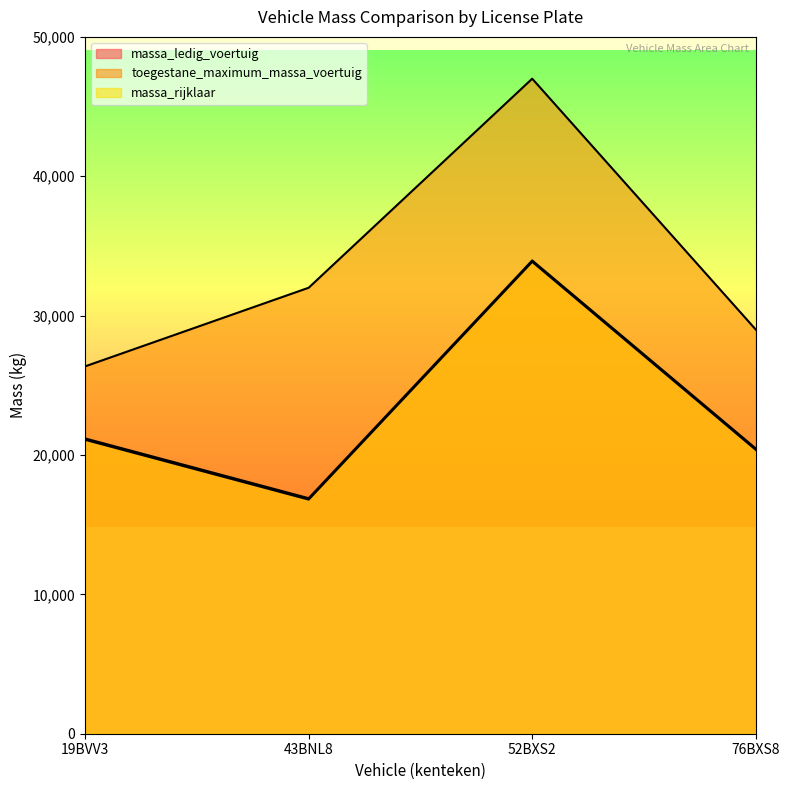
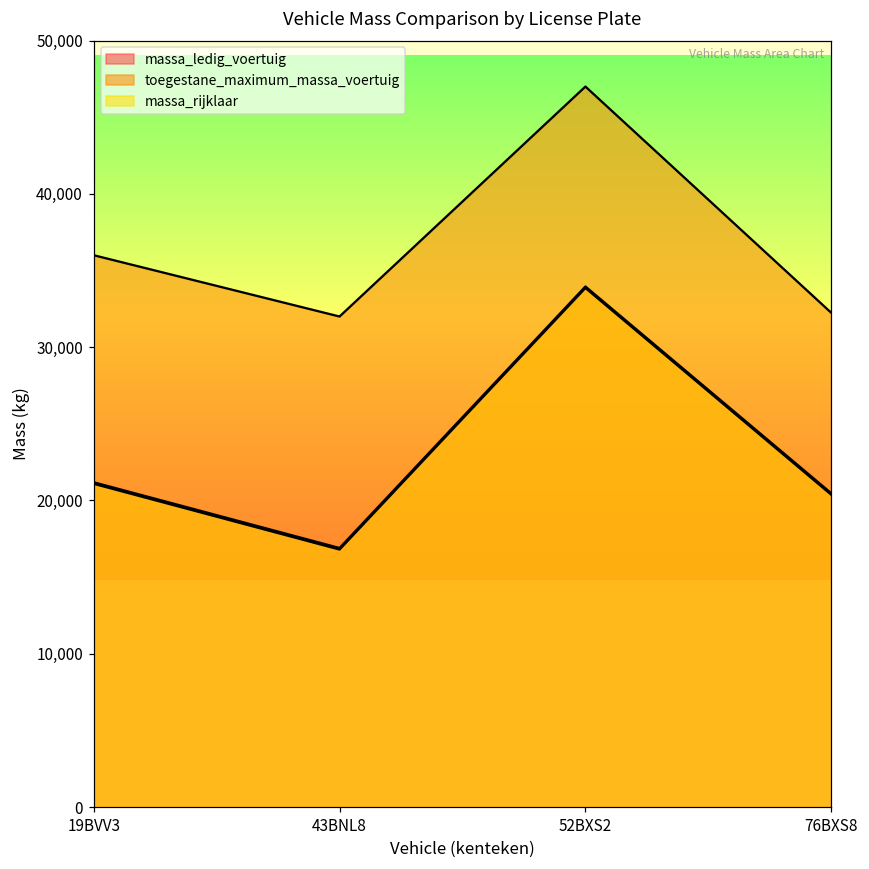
  {
    "toegestane_maximum_massa_voertuig": {
-     "19BVV3": "26,400",
+     "19BVV3": "36,000",
      "43BNL8": "32,000",
      "52BXS2": "47,000",
-     "76BXS8": "29,000"
+     "76BXS8": "32,200"
    }
  }
